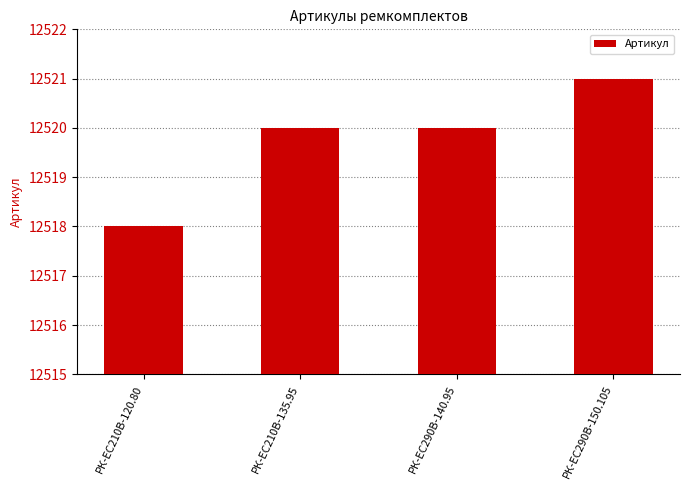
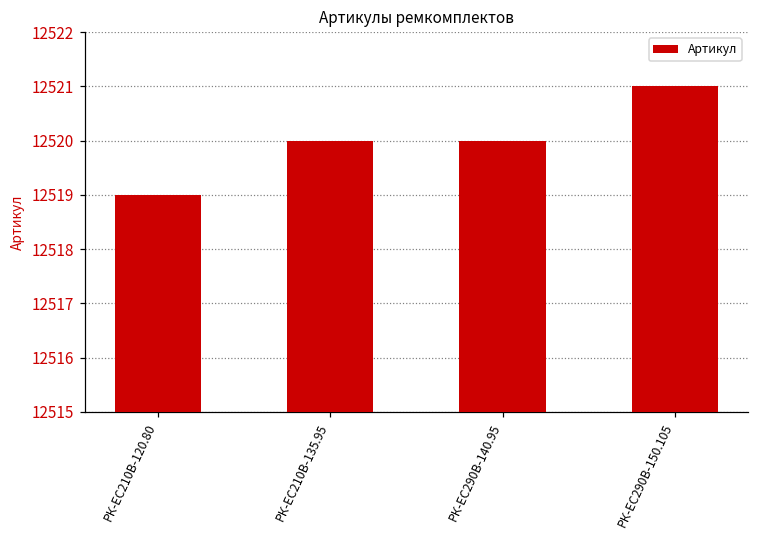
  {
-   "РК-EC210В-120.80": 12518,
+   "РК-EC210В-120.80": 12519,
    "РК-EC210В-135.95": 12520,
    "РК-ЕС290В-140.95": 12520,
    "РК-ЕС290В-150.105": 12521
  }
